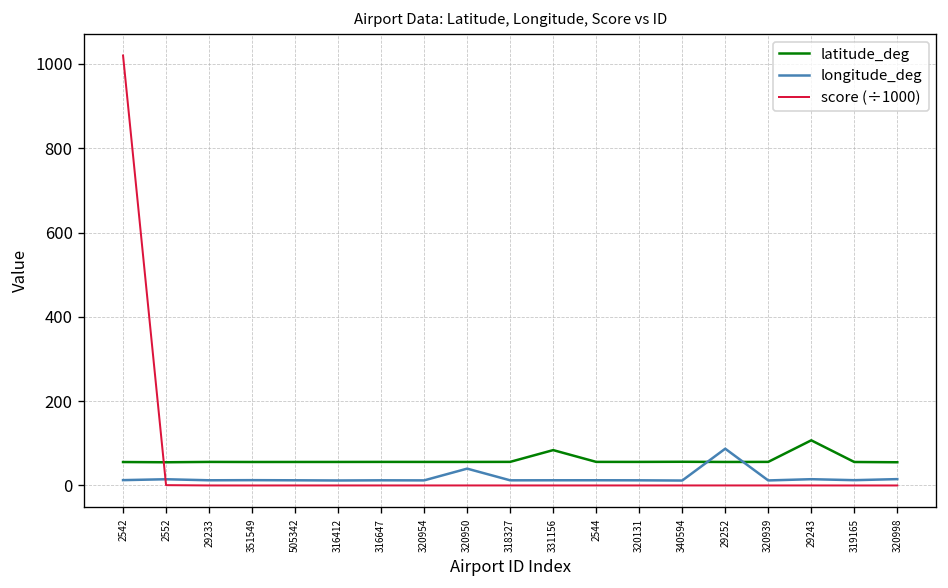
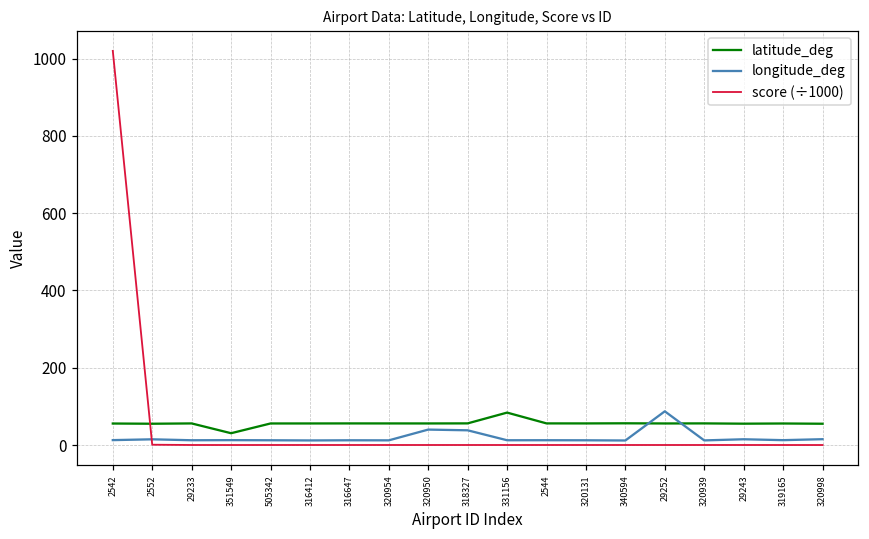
  {
    "latitude_deg": {
      "2542": 60,
      "2552": 60,
      "29233": 60,
-     "351549": 60,
+     "351549": 30,
      "505342": 60,
      "316412": 60,
      "316647": 60,
      "320954": 60,
      "320950": 60,
      "318327": 60,
      "331156": 80,
      "2544": 60,
      "320131": 60,
      "340594": 60,
      "29252": 60,
      "320939": 60,
-     "29243": 110,
+     "29243": 60,
      "319165": 60,
      "320998": 60
    },
    "longitude_deg": {
      "2542": 10,
      "2552": 10,
      "29233": 10,
      "351549": 10,
      "505342": 10,
      "316412": 10,
      "316647": 10,
      "320954": 10,
      "320950": 40,
-     "318327": 10,
+     "318327": 40,
      "331156": 10,
      "2544": 10,
      "320131": 10,
      "340594": 10,
      "29252": 90,
      "320939": 10,
      "29243": 10,
      "319165": 10,
      "320998": 20
    },
    "score (÷1000)": {
      "2542": 1020,
      "2552": 0,
      "29233": 0,
      "351549": 0,
      "505342": 0,
      "316412": 0,
      "316647": 0,
      "320954": 0,
      "320950": 0,
      "318327": 0,
      "331156": 0,
      "2544": 0,
      "320131": 0,
      "340594": 0,
      "29252": 0,
      "320939": 0,
      "29243": 0,
      "319165": 0,
      "320998": 0
    }
  }
